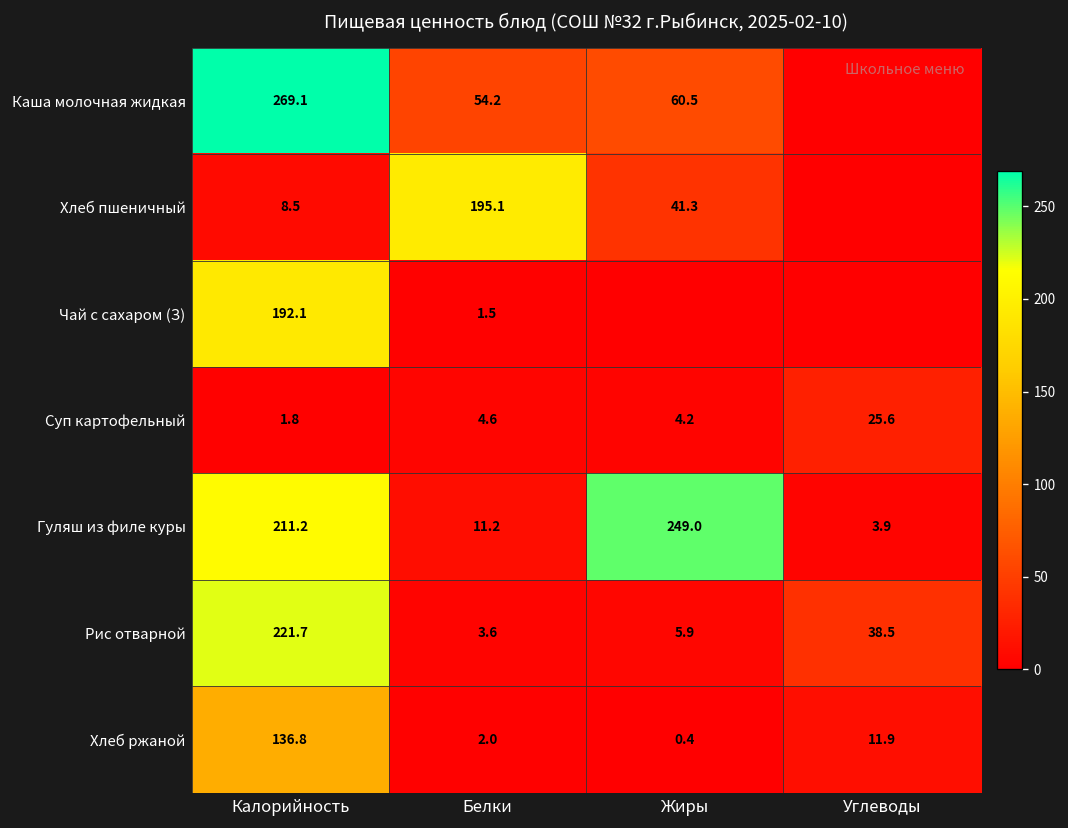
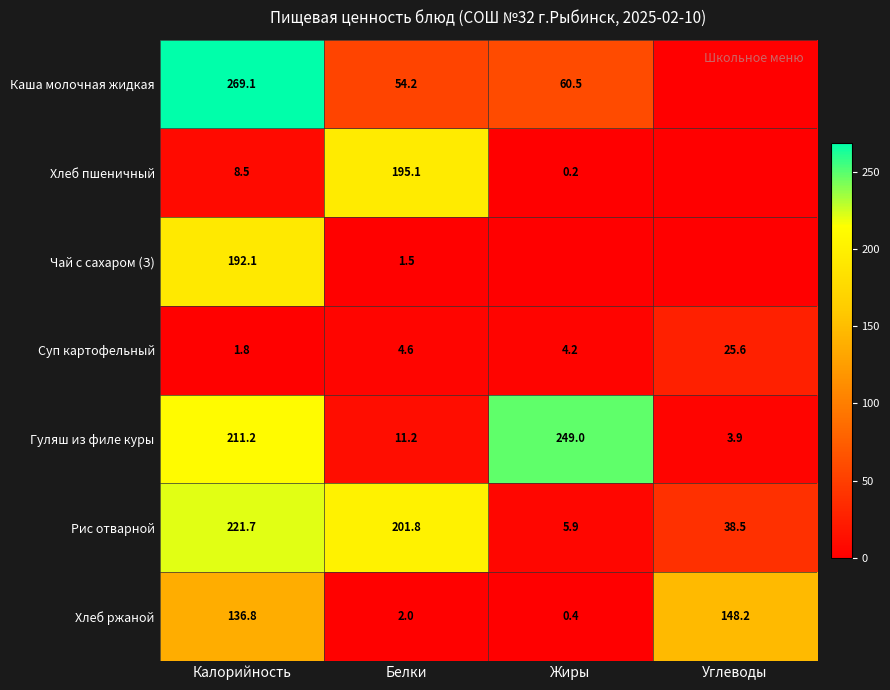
  {
    "Каша молочная жидкая": {
      "Калорийность": 269.1,
      "Белки": 54.2,
      "Жиры": 60.5
    },
    "Хлеб пшеничный": {
      "Калорийность": 8.5,
      "Белки": 195.1,
-     "Жиры": 41.3
+     "Жиры": 0.2
    },
    "Чай с сахаром (З)": {
      "Калорийность": 192.1,
      "Белки": 1.5
    },
    "Суп картофельный": {
      "Калорийность": 1.8,
      "Белки": 4.6,
      "Жиры": 4.2,
      "Углеводы": 25.6
    },
    "Гуляш из филе куры": {
      "Калорийность": 211.2,
      "Белки": 11.2,
      "Жиры": 249.0,
      "Углеводы": 3.9
    },
    "Рис отварной": {
      "Калорийность": 221.7,
-     "Белки": 3.6,
+     "Белки": 201.8,
      "Жиры": 5.9,
      "Углеводы": 38.5
    },
    "Хлеб ржаной": {
      "Калорийность": 136.8,
      "Белки": 2.0,
      "Жиры": 0.4,
-     "Углеводы": 11.9
+     "Углеводы": 148.2
    }
  }
